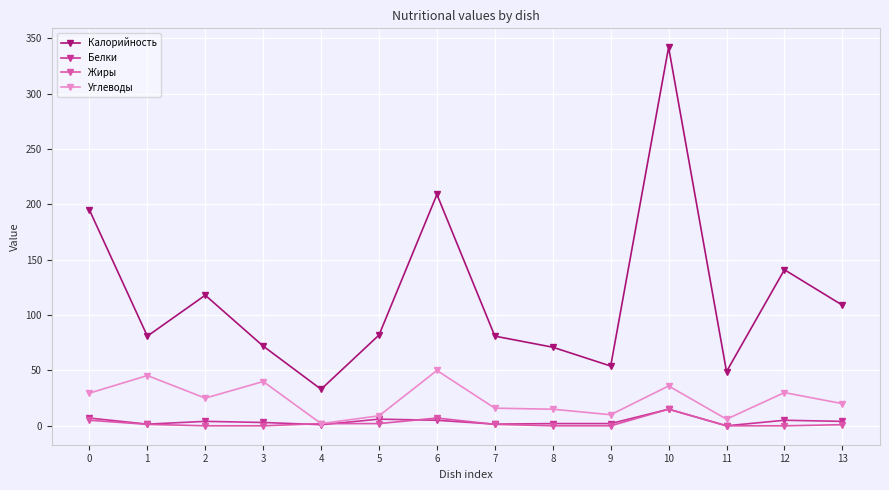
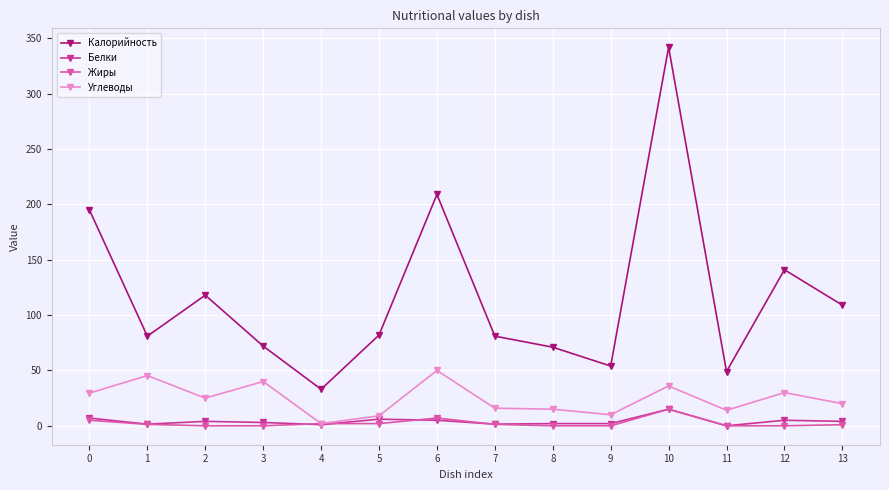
  {
    "Углеводы": {
      "0": 30,
      "1": 45,
      "2": 25,
      "3": 40,
      "5": 9,
      "6": 50,
      "7": 16,
      "8": 15,
      "9": 10,
      "10": 36,
-     "11": 6,
+     "11": 14,
      "12": 30,
      "13": 20
    }
  }
